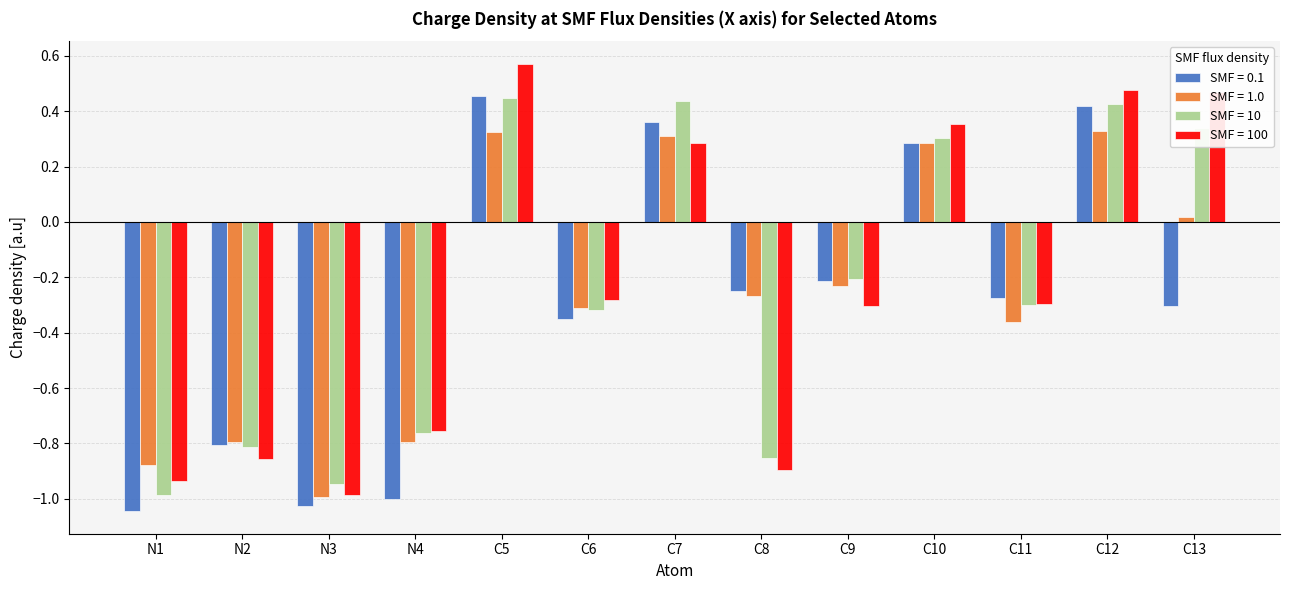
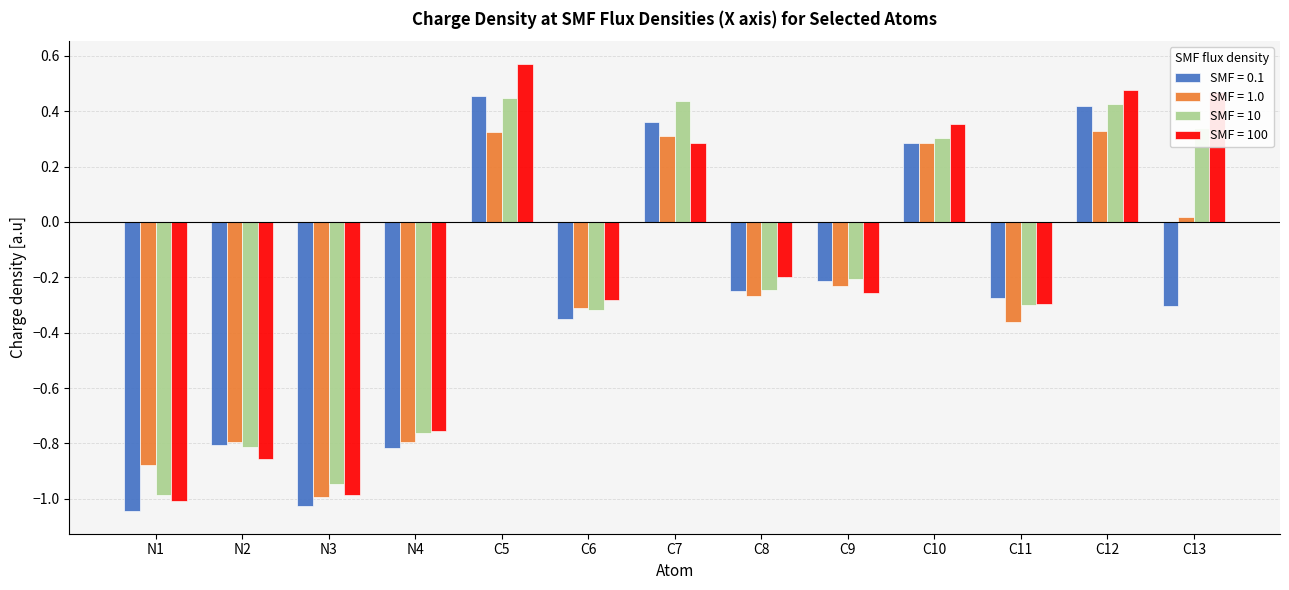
  {
    "SMF = 0.1": {
      "N1": -1.05,
      "N2": -0.81,
      "N3": -1.03,
-     "N4": -1.00,
+     "N4": -0.82,
      "C5": 0.45,
      "C6": -0.35,
      "C7": 0.36,
      "C8": -0.25,
      "C9": -0.21,
      "C10": 0.29,
      "C11": -0.27,
      "C12": 0.42,
      "C13": -0.31
    },
    "SMF = 1.0": {
      "N1": -0.88,
      "N2": -0.80,
      "N3": -0.99,
      "N4": -0.80,
      "C5": 0.33,
      "C6": -0.31,
      "C7": 0.31,
      "C8": -0.27,
      "C9": -0.23,
      "C10": 0.29,
      "C11": -0.36,
      "C12": 0.33,
      "C13": 0.02
    },
    "SMF = 10": {
      "N1": -0.99,
      "N2": -0.81,
      "N3": -0.95,
      "N4": -0.76,
      "C5": 0.45,
      "C6": -0.32,
      "C7": 0.44,
-     "C8": -0.85,
+     "C8": -0.24,
      "C9": -0.21,
      "C10": 0.31,
      "C11": -0.30,
      "C12": 0.43
    },
    "SMF = 100": {
-     "N1": -0.94,
+     "N1": -1.01,
      "N2": -0.86,
      "N3": -0.99,
      "N4": -0.75,
      "C5": 0.57,
      "C6": -0.28,
      "C7": 0.29,
-     "C8": -0.90,
-     "C9": -0.30,
+     "C8": -0.20,
+     "C9": -0.26,
      "C10": 0.35,
      "C11": -0.30,
      "C12": 0.48
    }
  }
